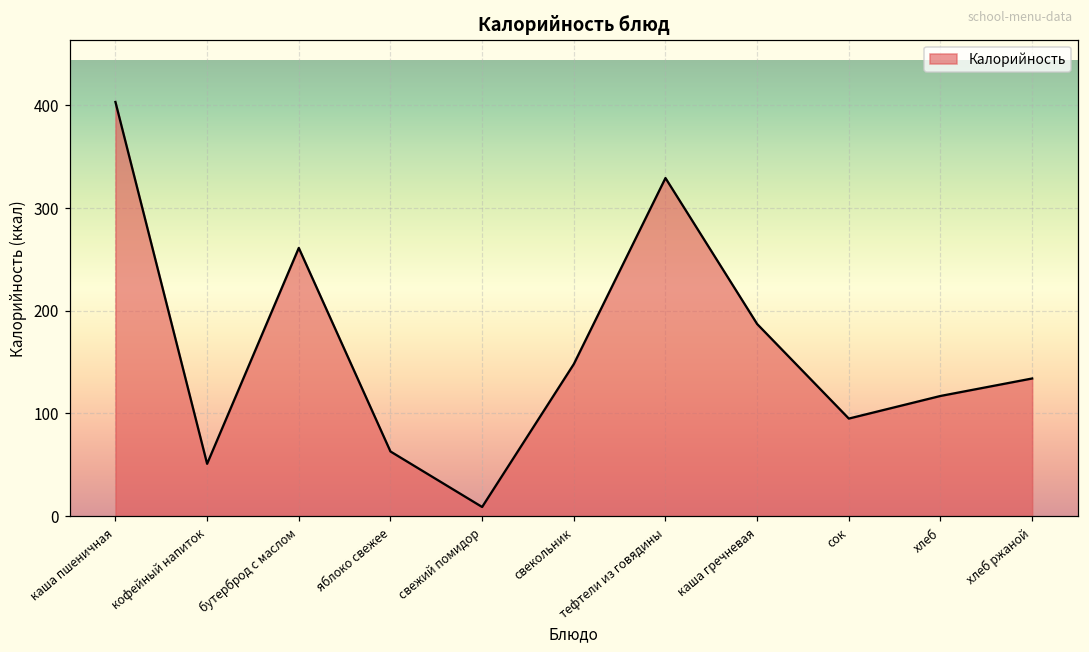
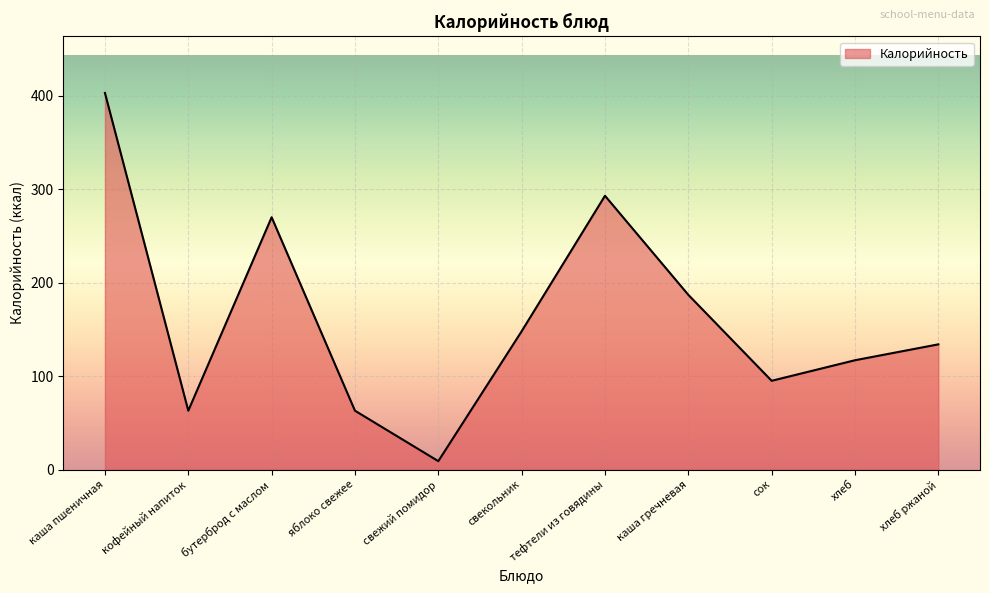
  {
    "каша пшеничная": 400,
-   "кофейный напиток": 50,
-   "бутерброд с маслом": 260,
+   "кофейный напиток": 60,
+   "бутерброд с маслом": 270,
    "яблоко свежее": 60,
    "свежий помидор": 10,
    "свекольник": 150,
-   "тефтели из говядины": 330,
+   "тефтели из говядины": 290,
    "каша гречневая": 190,
    "сок": 100,
    "хлеб": 120,
    "хлеб ржаной": 130
  }
